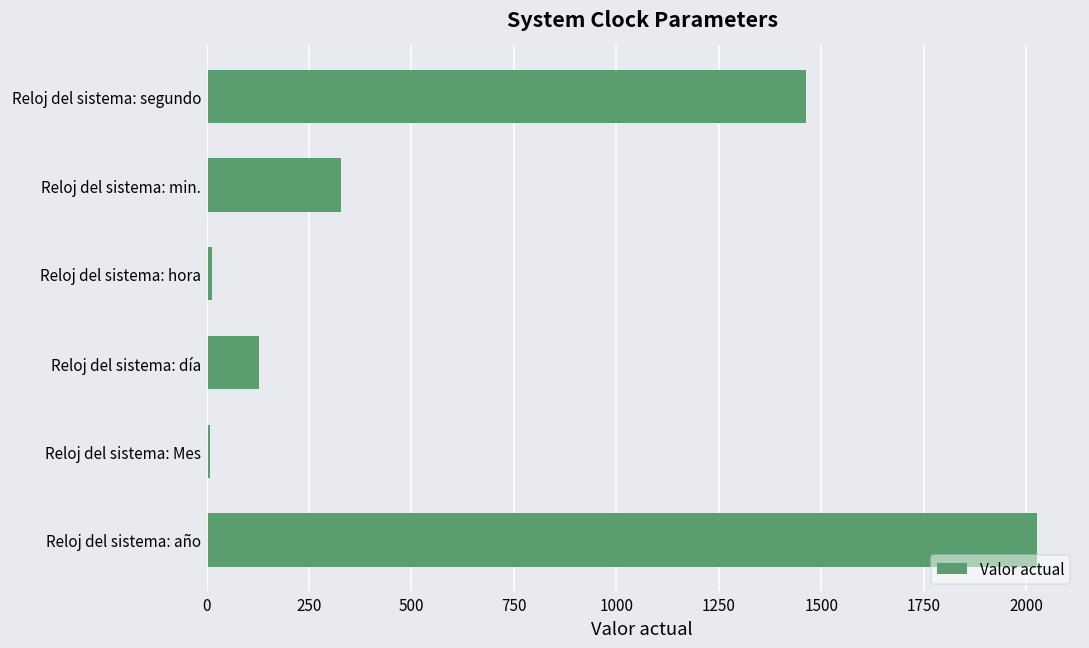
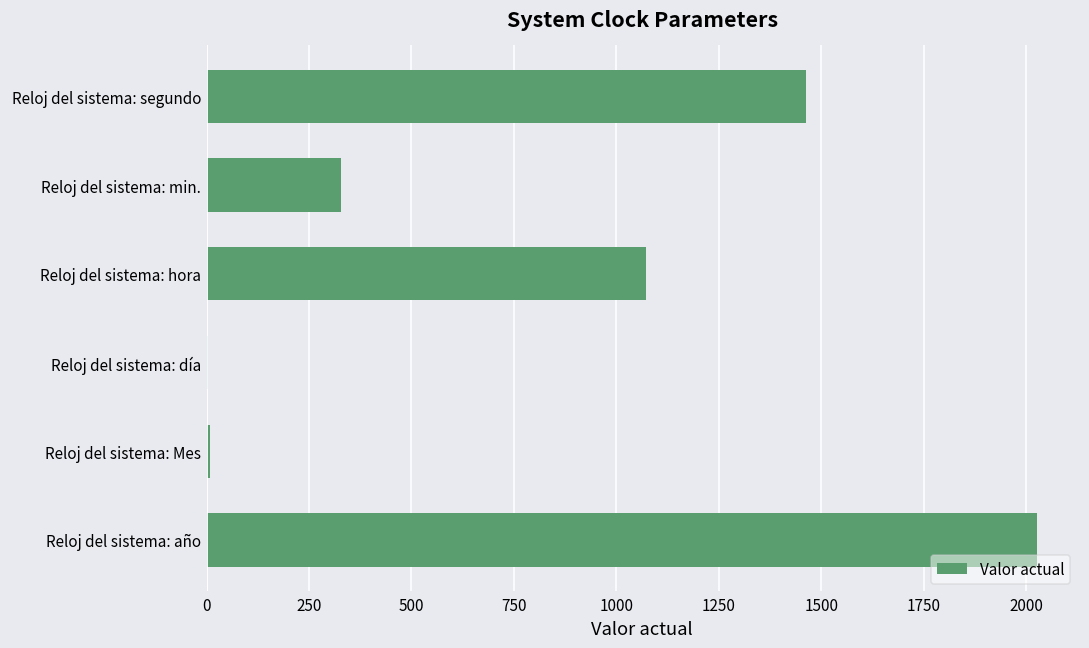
  {
    "Reloj del sistema: segundo": 1460,
    "Reloj del sistema: min.": 330,
-   "Reloj del sistema: hora": 10,
-   "Reloj del sistema: día": 130,
+   "Reloj del sistema: hora": 1070,
+   "Reloj del sistema: día": 0,
    "Reloj del sistema: Mes": 10,
    "Reloj del sistema: año": 2030
  }
